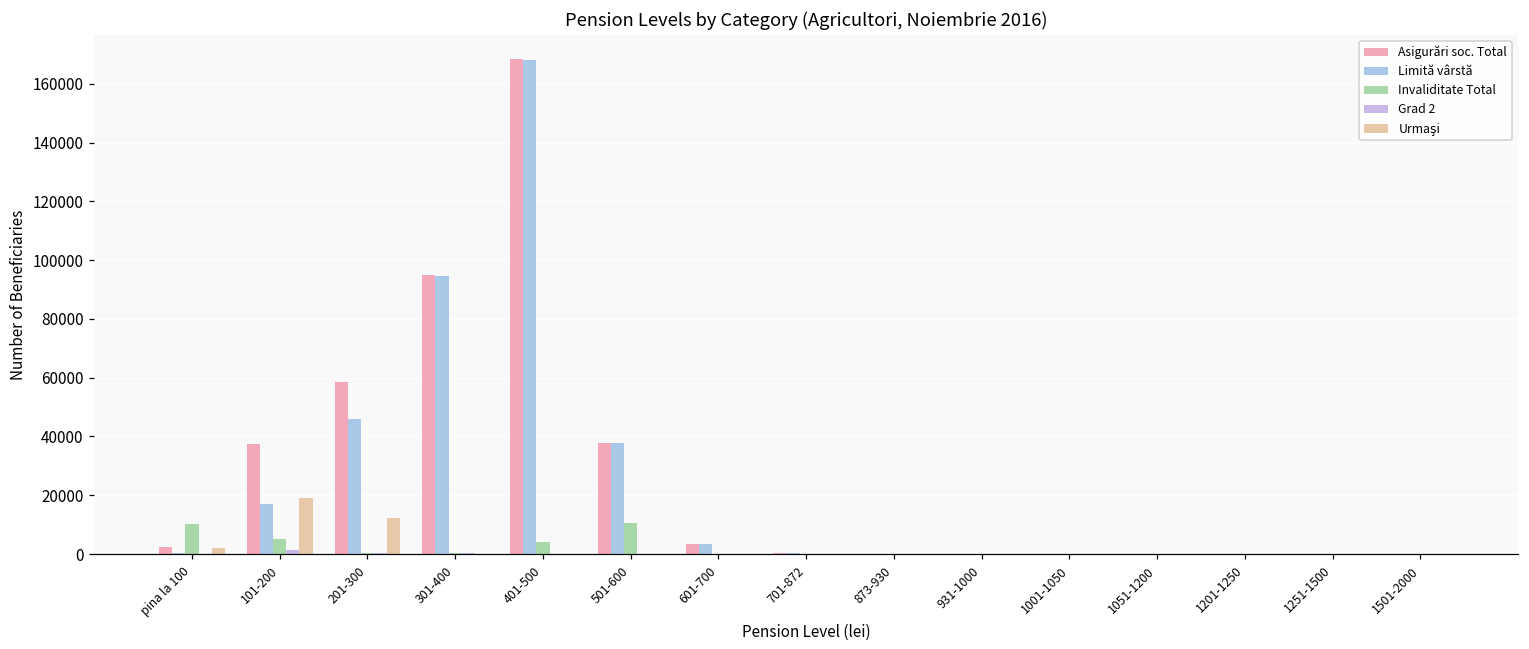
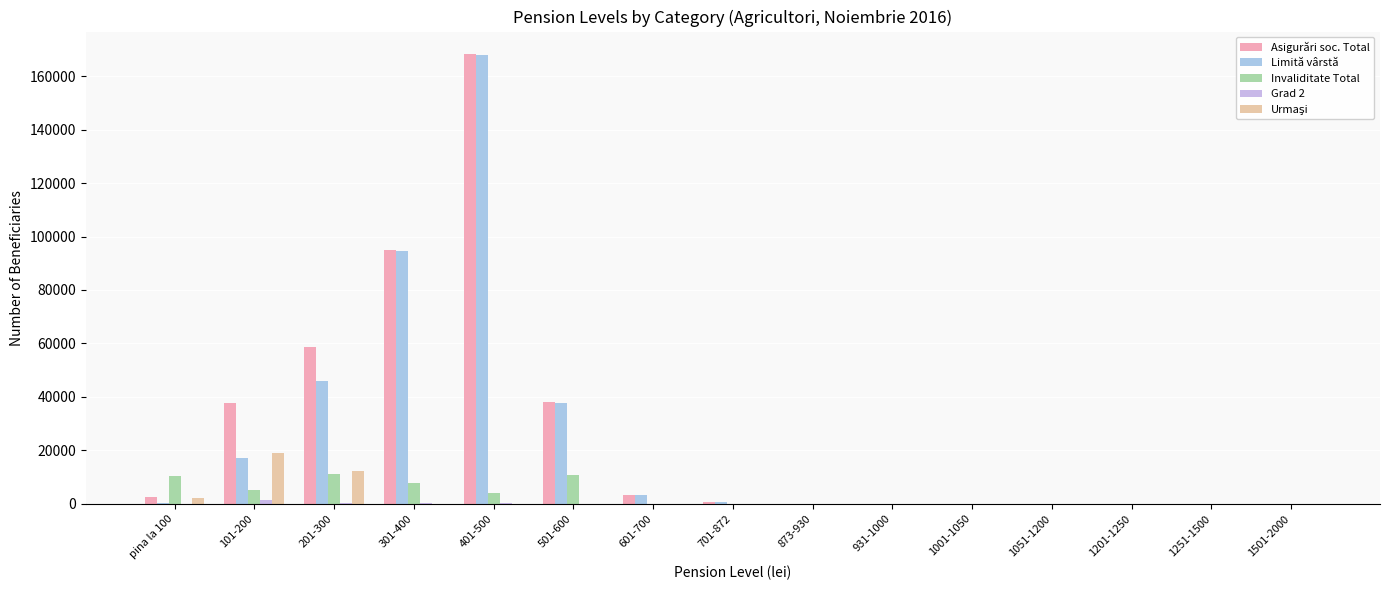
  {
    "Invaliditate Total": {
      "pina la 100": 10000,
      "101-200": 5000,
-     "201-300": 0,
-     "301-400": 0,
+     "201-300": 11000,
+     "301-400": 8000,
      "401-500": 4000,
      "501-600": 11000,
      "701-872": 0,
      "931-1000": 0,
      "1001-1050": 0,
      "1051-1200": 0,
      "1201-1250": 0,
      "1251-1500": 0,
      "1501-2000": 0
    }
  }
